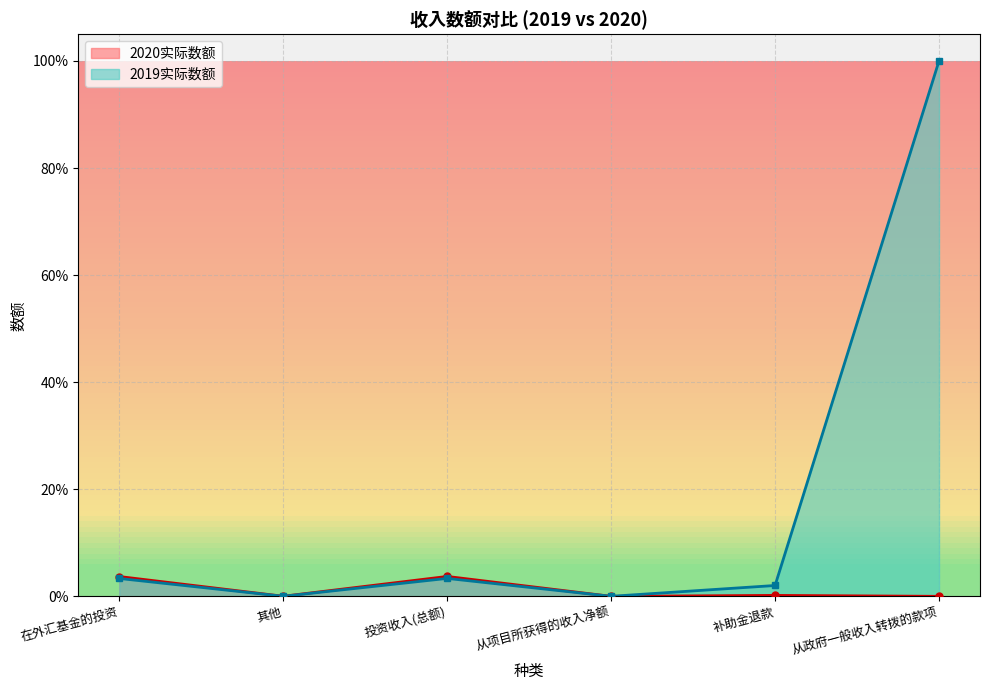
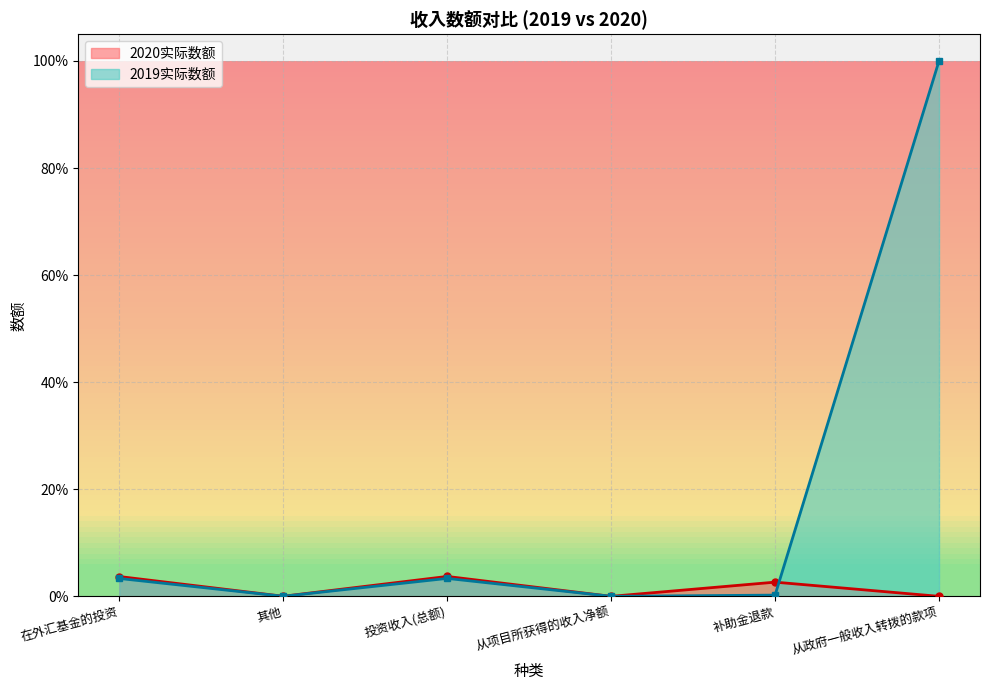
  {
    "2020实际数额": {
-     "补助金退款": "0%",
+     "补助金退款": "3%",
      "从政府一般收入转拨的款项": "0%"
    },
    "2019实际数额": {
-     "补助金退款": "2%",
+     "补助金退款": "0%",
      "从政府一般收入转拨的款项": "100%"
    }
  }
